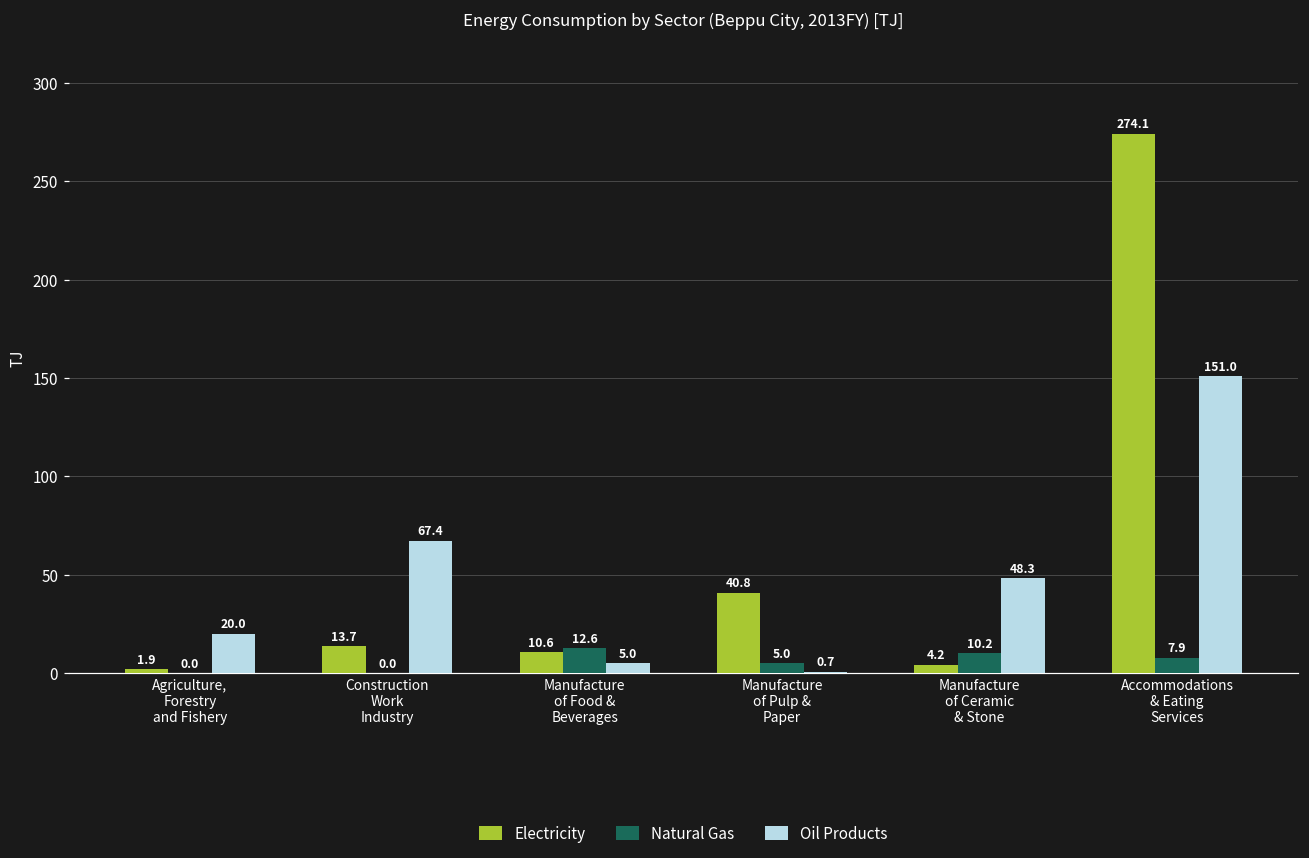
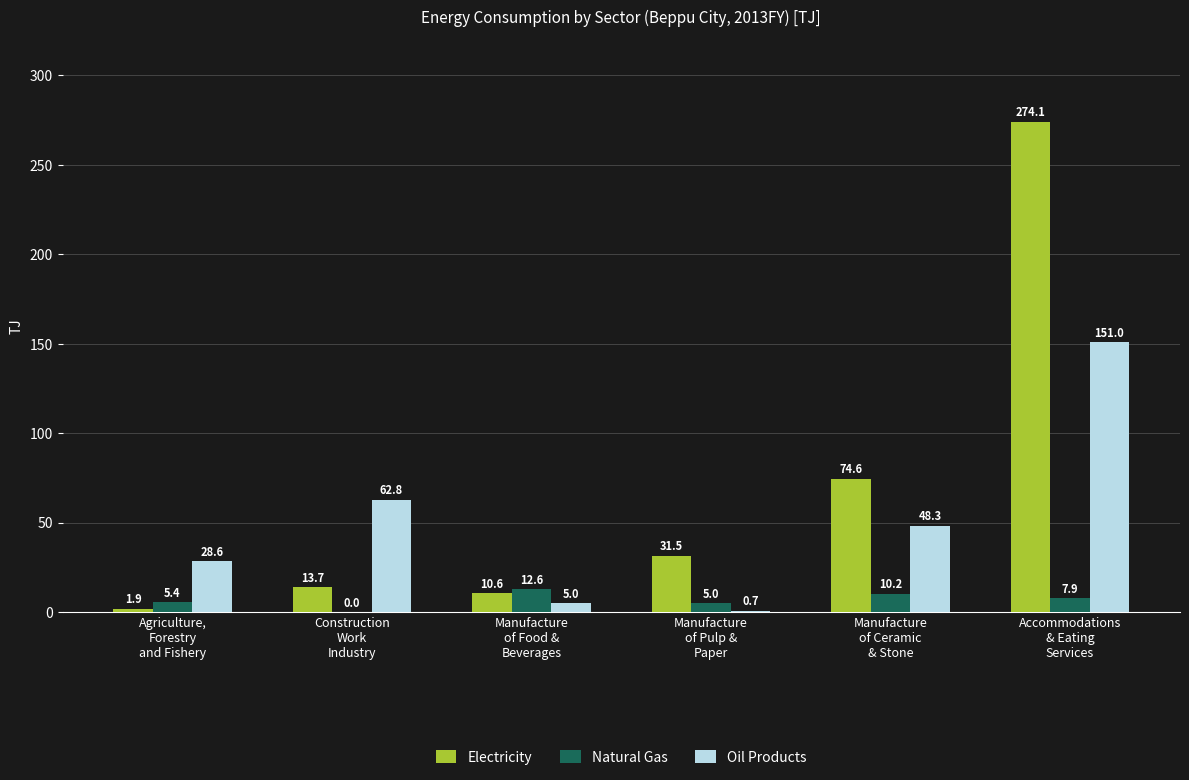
  {
    "Electricity": {
      "Agriculture, Forestry and Fishery": 1.9,
      "Construction Work Industry": 13.7,
      "Manufacture of Food & Beverages": 10.6,
-     "Manufacture of Pulp & Paper": 40.8,
-     "Manufacture of Ceramic & Stone": 4.2,
+     "Manufacture of Pulp & Paper": 31.5,
+     "Manufacture of Ceramic & Stone": 74.6,
      "Accommodations & Eating Services": 274.1
    },
    "Natural Gas": {
-     "Agriculture, Forestry and Fishery": 0.0,
+     "Agriculture, Forestry and Fishery": 5.4,
      "Construction Work Industry": 0.0,
      "Manufacture of Food & Beverages": 12.6,
      "Manufacture of Pulp & Paper": 5.0,
      "Manufacture of Ceramic & Stone": 10.2,
      "Accommodations & Eating Services": 7.9
    },
    "Oil Products": {
-     "Agriculture, Forestry and Fishery": 20.0,
-     "Construction Work Industry": 67.4,
+     "Agriculture, Forestry and Fishery": 28.6,
+     "Construction Work Industry": 62.8,
      "Manufacture of Food & Beverages": 5.0,
      "Manufacture of Pulp & Paper": 0.7,
      "Manufacture of Ceramic & Stone": 48.3,
      "Accommodations & Eating Services": 151.0
    }
  }
